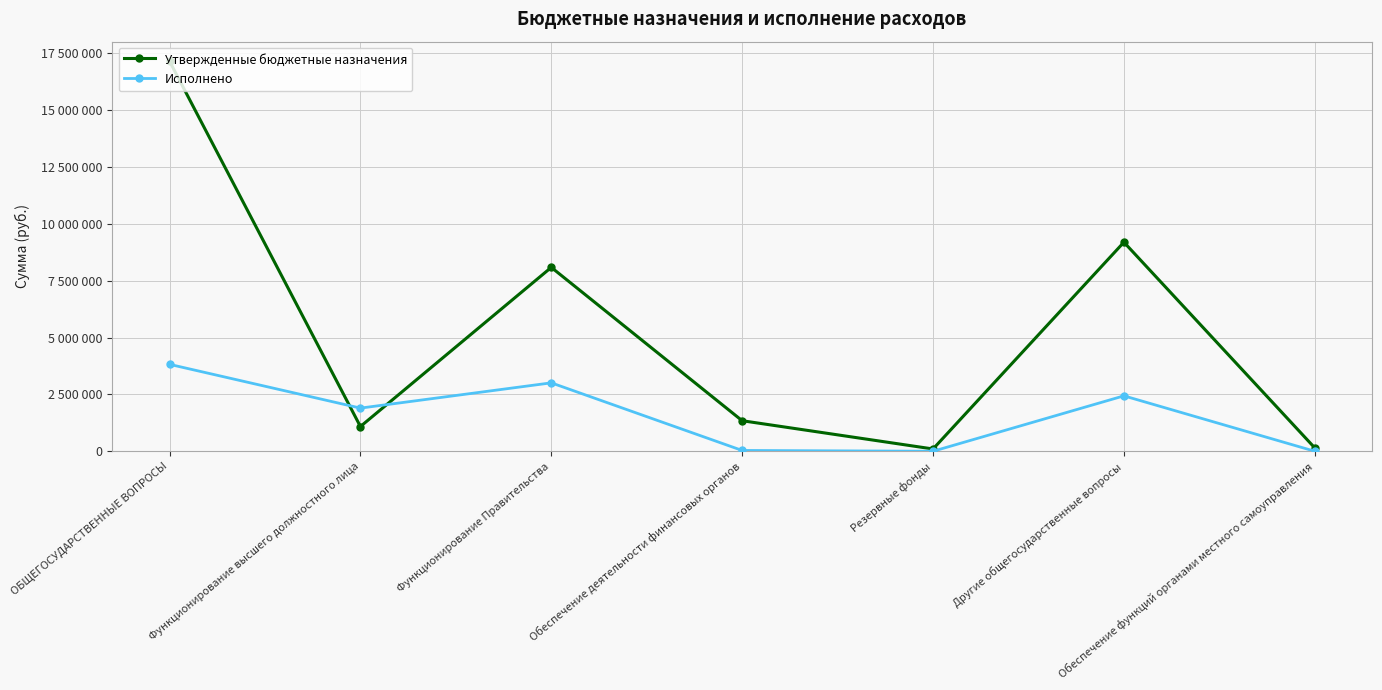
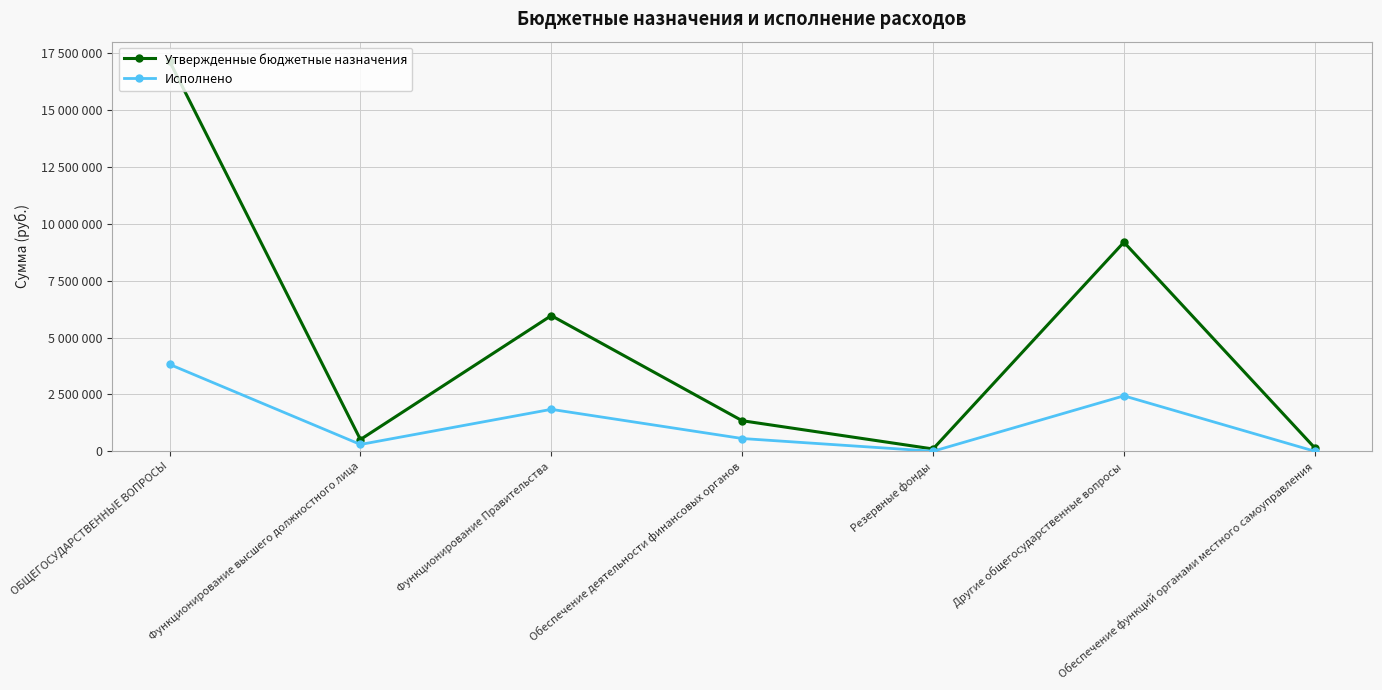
  {
    "Утвержденные бюджетные назначения": {
-     "Функционирование высшего должностного лица": 1100000,
-     "Функционирование Правительства": 8100000,
+     "Функционирование высшего должностного лица": 500000,
+     "Функционирование Правительства": 6000000,
      "Обеспечение деятельности финансовых органов": 1300000,
      "Другие общегосударственные вопросы": 9200000,
      "Обеспечение функций органами местного самоуправления": 100000
    },
    "Исполнено": {
      "ОБЩЕГОСУДАРСТВЕННЫЕ ВОПРОСЫ": 3800000,
-     "Функционирование высшего должностного лица": 1900000,
-     "Функционирование Правительства": 3000000,
-     "Обеспечение деятельности финансовых органов": 0,
+     "Функционирование высшего должностного лица": 300000,
+     "Функционирование Правительства": 1800000,
+     "Обеспечение деятельности финансовых органов": 600000,
      "Другие общегосударственные вопросы": 2400000,
      "Обеспечение функций органами местного самоуправления": 0
    }
  }
